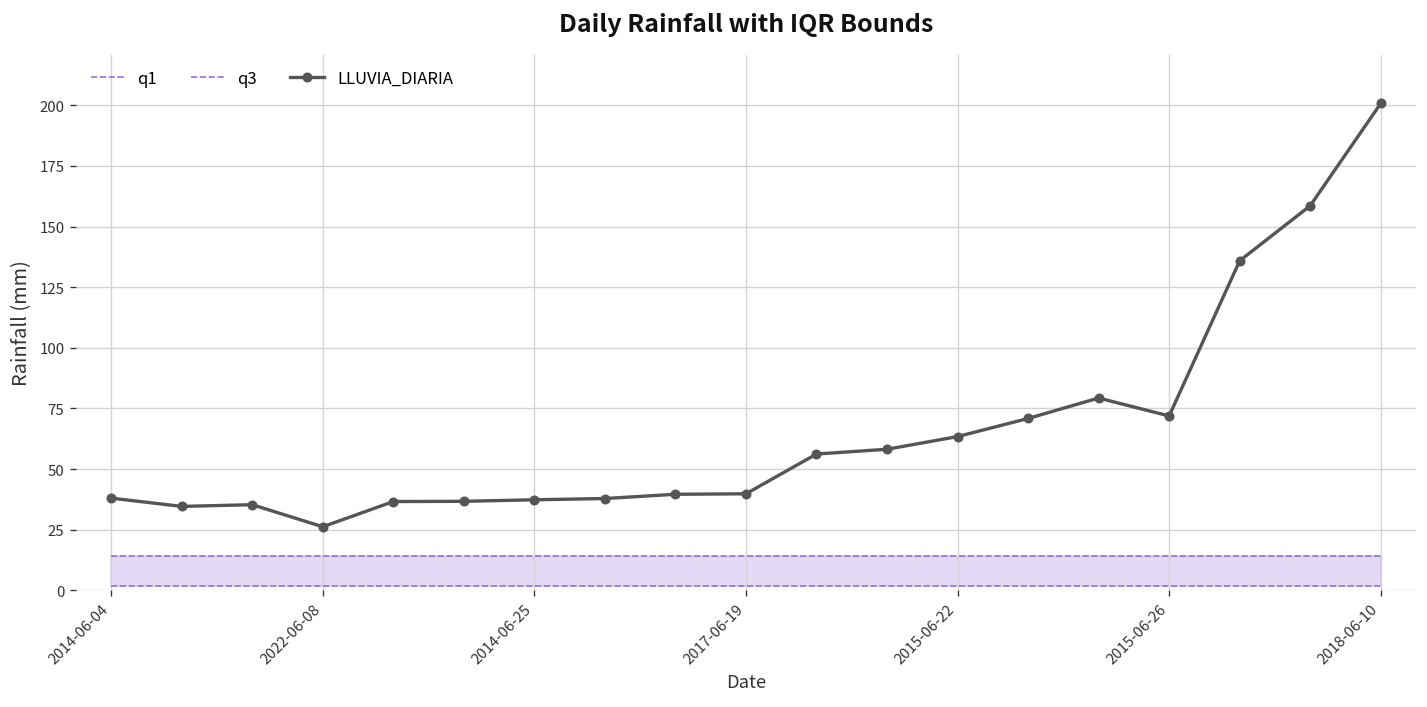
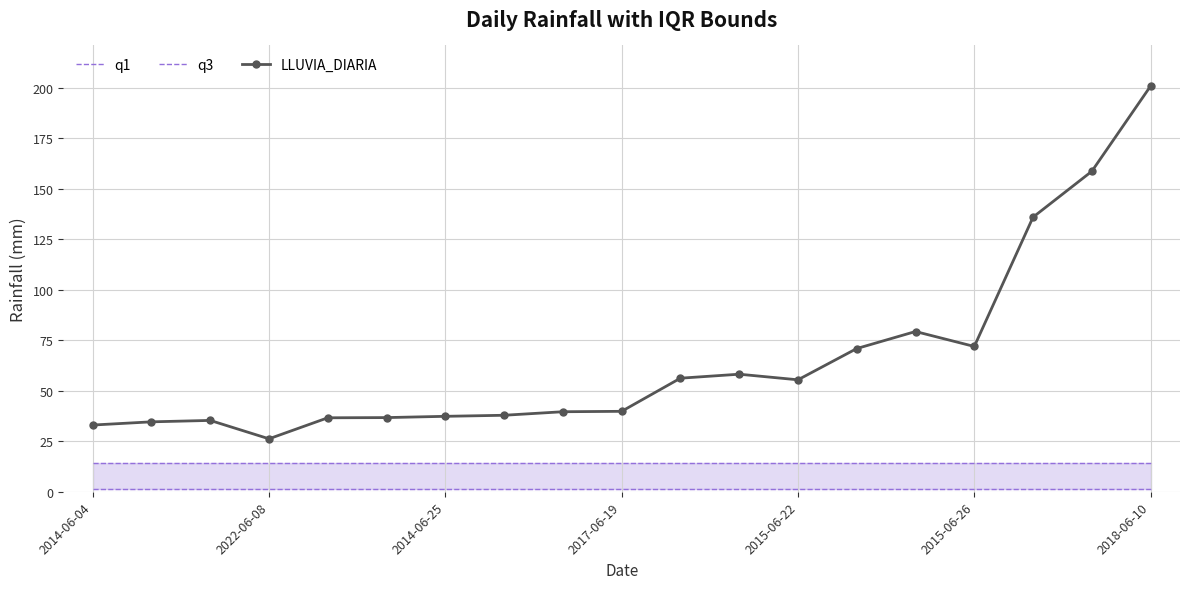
  {
    "LLUVIA_DIARIA": {
-     "2014-06-04": 38,
+     "2014-06-04": 33,
      "2022-06-08": 26,
      "2014-06-25": 37,
      "2017-06-19": 40,
-     "2015-06-22": 63,
+     "2015-06-22": 55,
      "2015-06-26": 72,
      "2018-06-10": 201
    }
  }
